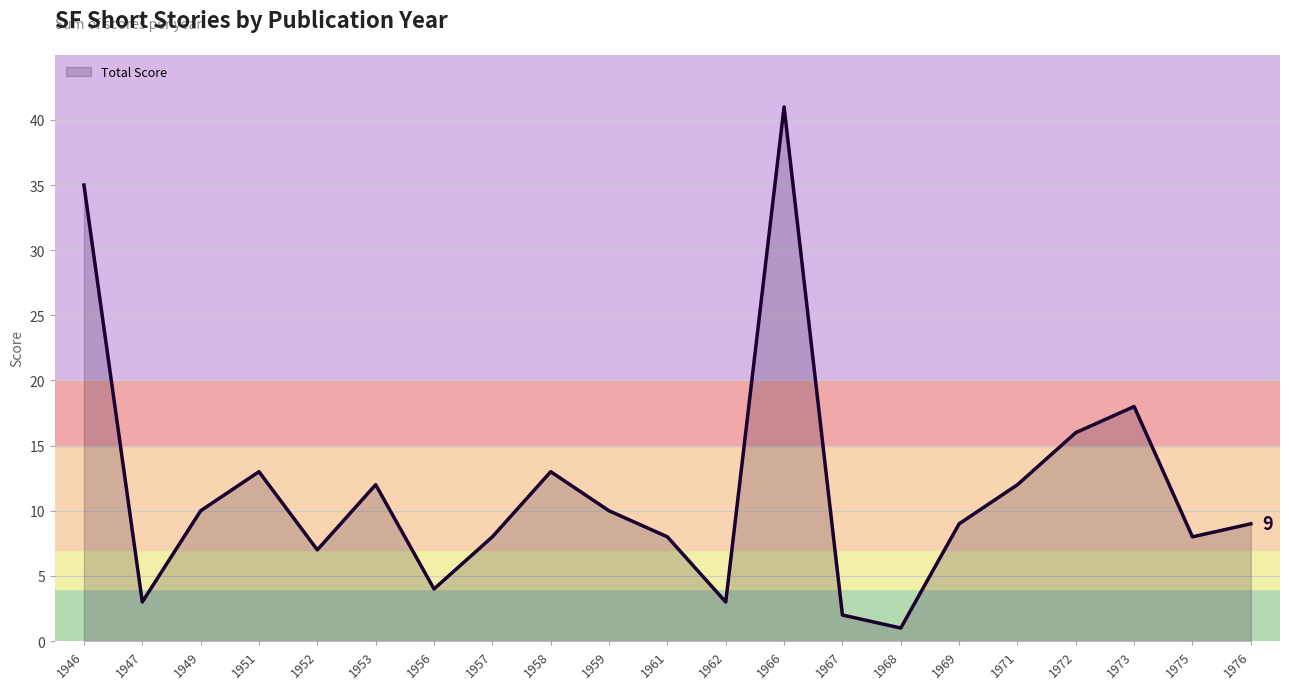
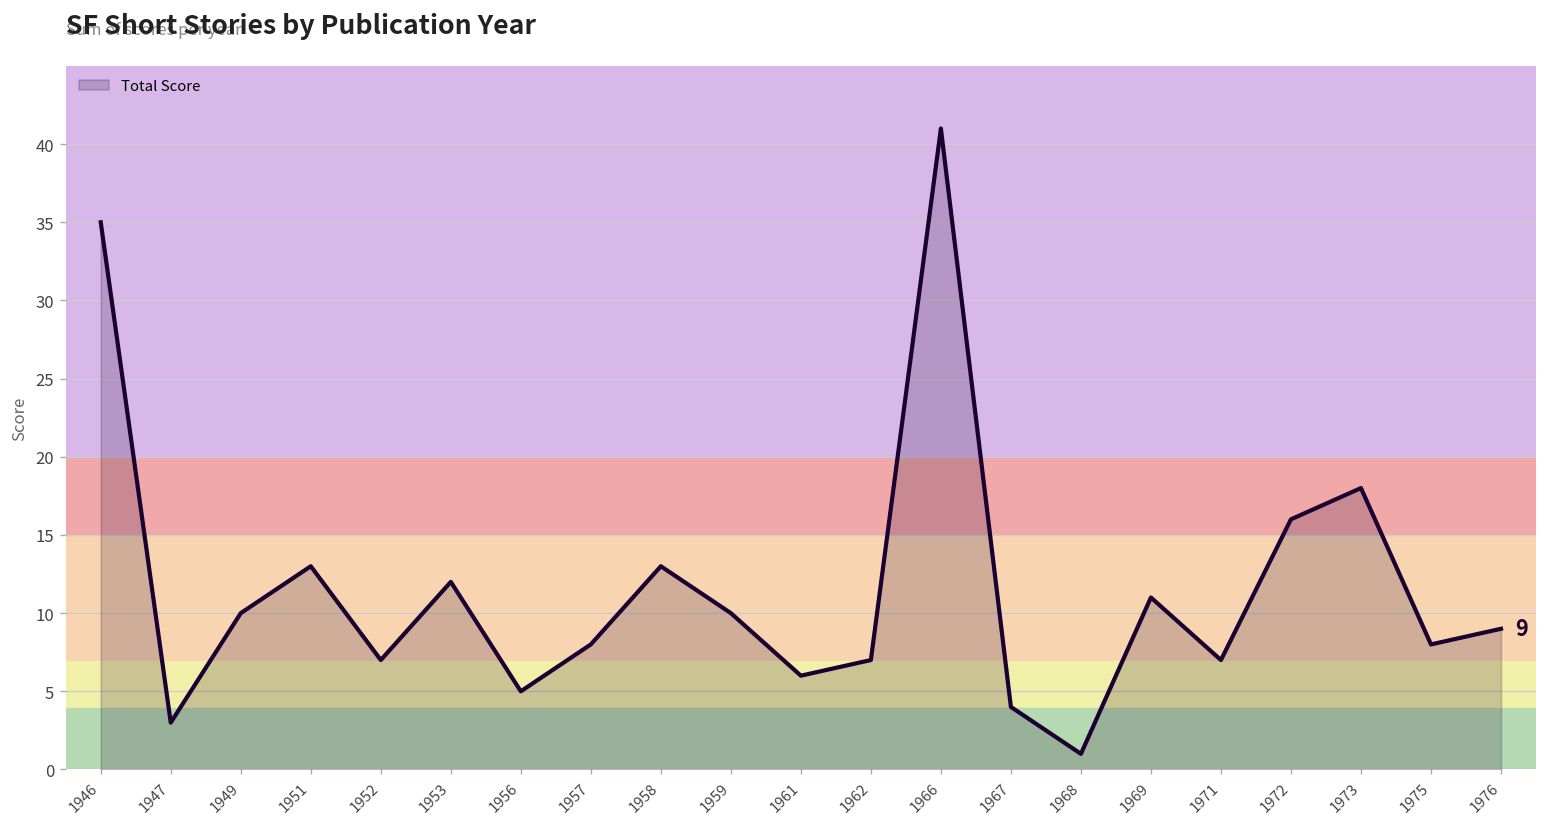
  {
    "1946": 35,
    "1947": 3,
    "1949": 10,
    "1951": 13,
    "1952": 7,
    "1953": 12,
-   "1956": 4,
+   "1956": 5,
    "1957": 8,
    "1958": 13,
    "1959": 10,
-   "1961": 8,
-   "1962": 3,
+   "1961": 6,
+   "1962": 7,
    "1966": 41,
-   "1967": 2,
+   "1967": 4,
    "1968": 1,
-   "1969": 9,
-   "1971": 12,
+   "1969": 11,
+   "1971": 7,
    "1972": 16,
    "1973": 18,
    "1975": 8
  }
